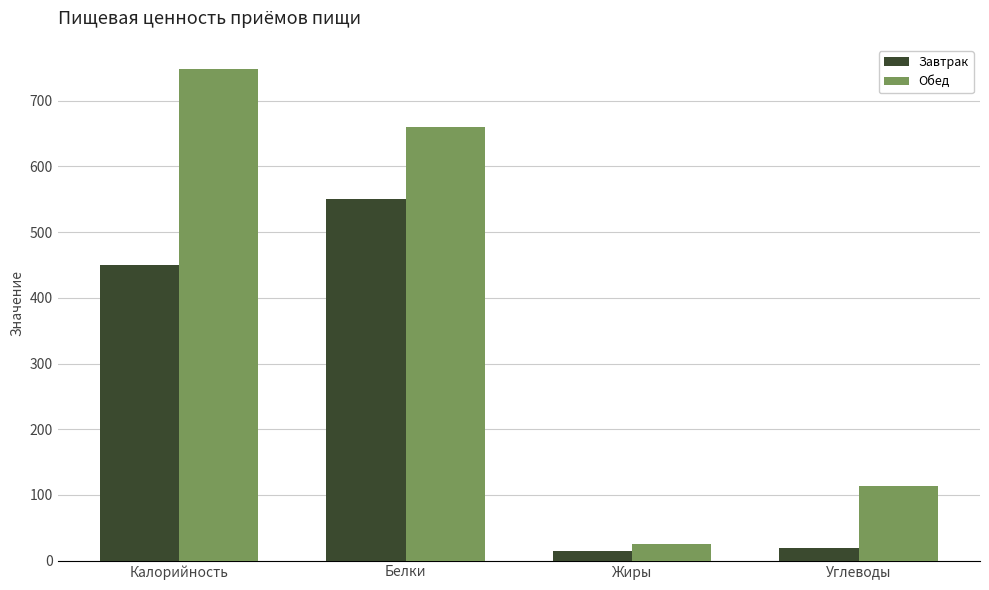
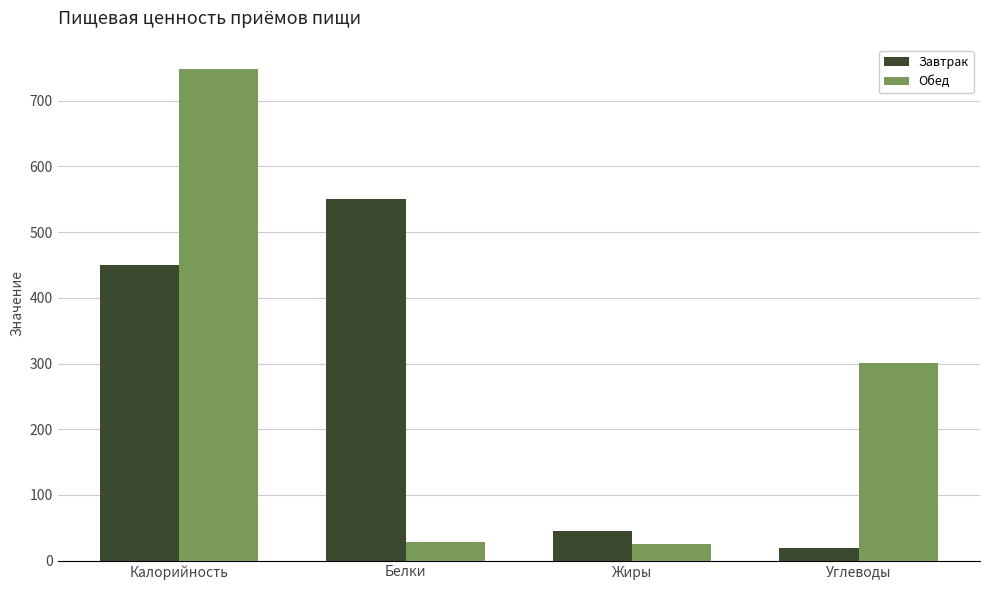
  {
    "Завтрак": {
      "Калорийность": 450,
      "Белки": 550,
-     "Жиры": 20,
+     "Жиры": 40,
      "Углеводы": 20
    },
    "Обед": {
      "Калорийность": 750,
-     "Белки": 660,
+     "Белки": 30,
      "Жиры": 30,
-     "Углеводы": 110
+     "Углеводы": 300
    }
  }
